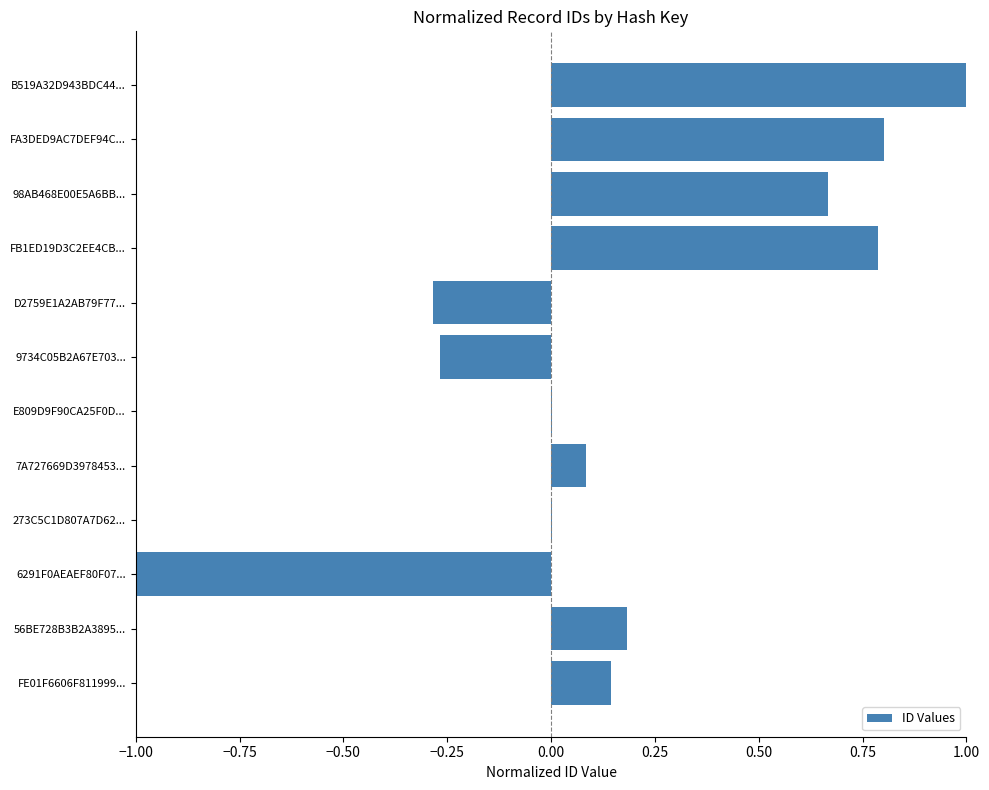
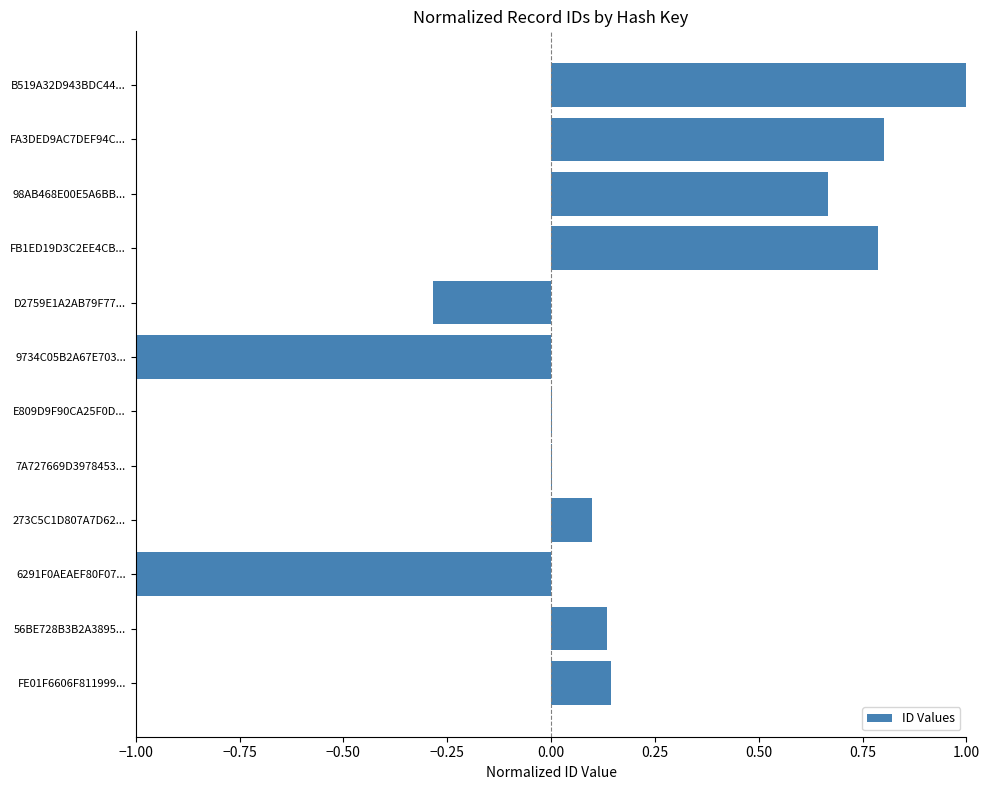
  {
    "B519A32D943BDC44...": 1.00,
    "FA3DED9AC7DEF94C...": 0.80,
    "98AB468E00E5A6BB...": 0.67,
    "FB1ED19D3C2EE4CB...": 0.79,
    "D2759E1A2AB79F77...": -0.28,
-   "9734C05B2A67E703...": -0.27,
-   "7A727669D3978453...": 0.08,
-   "273C5C1D807A7D62...": 0.00,
+   "9734C05B2A67E703...": -1.00,
+   "7A727669D3978453...": 0.00,
+   "273C5C1D807A7D62...": 0.10,
    "6291F0AEAEF80F07...": -1.00,
-   "56BE728B3B2A3895...": 0.18,
+   "56BE728B3B2A3895...": 0.13,
    "FE01F6606F811999...": 0.14
  }
